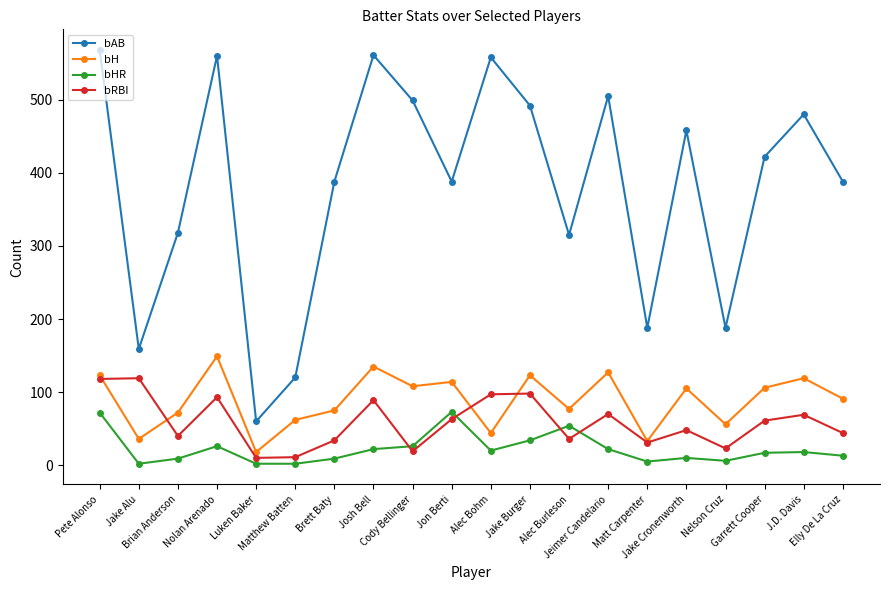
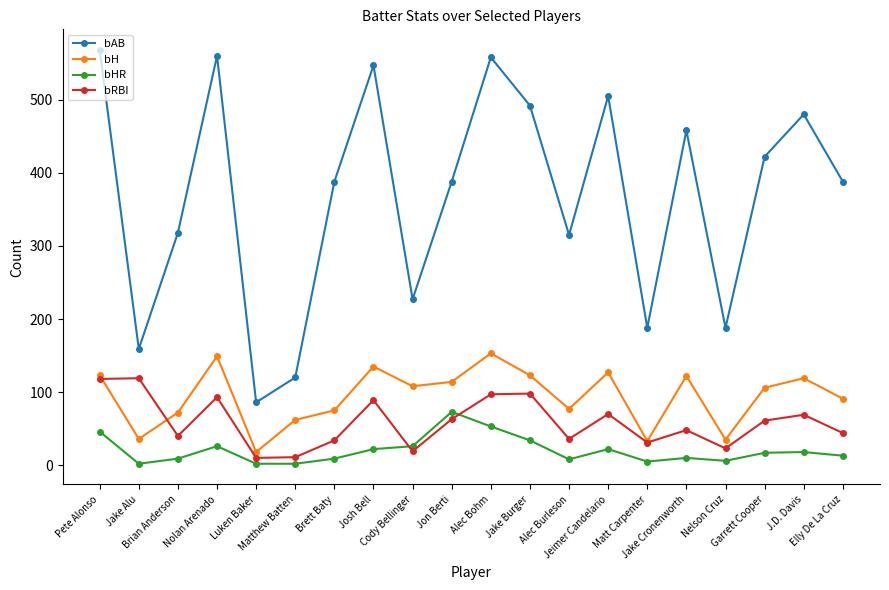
  {
    "bAB": {
      "Jake Alu": 160,
      "Brian Anderson": 320,
      "Nolan Arenado": 560,
-     "Luken Baker": 60,
+     "Luken Baker": 90,
      "Matthew Batten": 120,
      "Brett Baty": 390,
-     "Josh Bell": 560,
-     "Cody Bellinger": 500,
+     "Josh Bell": 550,
+     "Cody Bellinger": 230,
      "Jon Berti": 390,
      "Alec Bohm": 560,
      "Jake Burger": 490,
      "Alec Burleson": 320,
      "Jeimer Candelario": 510,
      "Matt Carpenter": 190,
      "Jake Cronenworth": 460,
      "Nelson Cruz": 190,
      "Garrett Cooper": 420,
      "J.D. Davis": 480,
      "Elly De La Cruz": 390
    },
    "bH": {
      "Pete Alonso": 120,
      "Jake Alu": 40,
      "Brian Anderson": 70,
      "Nolan Arenado": 150,
      "Luken Baker": 20,
      "Matthew Batten": 60,
      "Brett Baty": 80,
      "Josh Bell": 140,
      "Cody Bellinger": 110,
      "Jon Berti": 110,
-     "Alec Bohm": 40,
+     "Alec Bohm": 150,
      "Jake Burger": 120,
      "Alec Burleson": 80,
      "Jeimer Candelario": 130,
-     "Jake Cronenworth": 110,
-     "Nelson Cruz": 60,
+     "Jake Cronenworth": 120,
+     "Nelson Cruz": 40,
      "Garrett Cooper": 110,
      "J.D. Davis": 120,
      "Elly De La Cruz": 90
    },
    "bHR": {
-     "Pete Alonso": 70,
+     "Pete Alonso": 50,
      "Jake Alu": 0,
      "Brian Anderson": 10,
      "Nolan Arenado": 30,
      "Luken Baker": 0,
      "Matthew Batten": 0,
      "Brett Baty": 10,
      "Josh Bell": 20,
      "Cody Bellinger": 30,
      "Jon Berti": 70,
-     "Alec Bohm": 20,
+     "Alec Bohm": 50,
      "Jake Burger": 30,
-     "Alec Burleson": 50,
+     "Alec Burleson": 10,
      "Jeimer Candelario": 20,
      "Matt Carpenter": 10,
      "Jake Cronenworth": 10,
      "Nelson Cruz": 10,
      "Garrett Cooper": 20,
      "J.D. Davis": 20,
      "Elly De La Cruz": 10
    },
    "bRBI": {
      "Pete Alonso": 120,
      "Jake Alu": 120,
      "Brian Anderson": 40,
      "Nolan Arenado": 90,
      "Luken Baker": 10,
      "Matthew Batten": 10,
      "Brett Baty": 30,
      "Josh Bell": 90,
      "Cody Bellinger": 20,
      "Jon Berti": 60,
      "Alec Bohm": 100,
      "Jake Burger": 100,
      "Alec Burleson": 40,
      "Jeimer Candelario": 70,
      "Jake Cronenworth": 50,
      "Nelson Cruz": 20,
      "Garrett Cooper": 60,
      "J.D. Davis": 70,
      "Elly De La Cruz": 40
    }
  }
